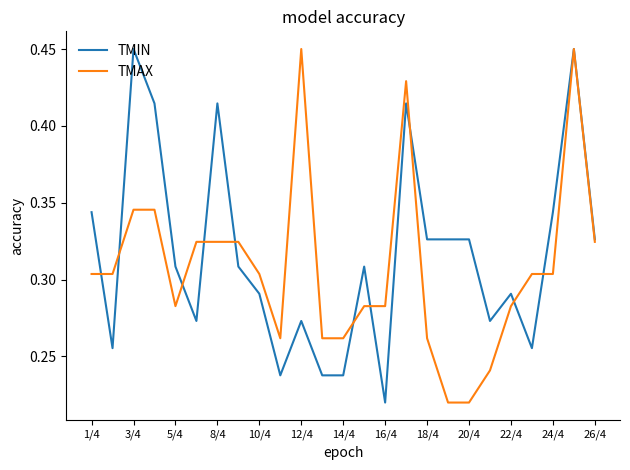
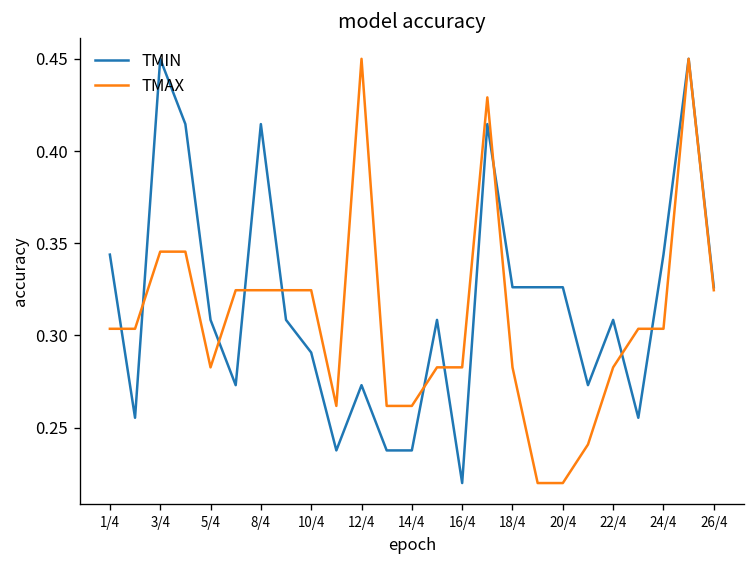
  {
    "TMIN": {
      "1/4": 0.344,
      "3/4": 0.450,
      "5/4": 0.308,
      "8/4": 0.415,
      "10/4": 0.291,
      "12/4": 0.273,
      "14/4": 0.238,
      "16/4": 0.220,
      "18/4": 0.326,
      "20/4": 0.326,
-     "22/4": 0.291,
+     "22/4": 0.308,
      "24/4": 0.344
    },
    "TMAX": {
      "1/4": 0.304,
      "3/4": 0.345,
      "5/4": 0.283,
      "8/4": 0.325,
-     "10/4": 0.304,
+     "10/4": 0.325,
      "12/4": 0.450,
      "14/4": 0.262,
      "16/4": 0.283,
-     "18/4": 0.262,
+     "18/4": 0.283,
      "20/4": 0.220,
      "22/4": 0.283,
      "24/4": 0.304
    }
  }
